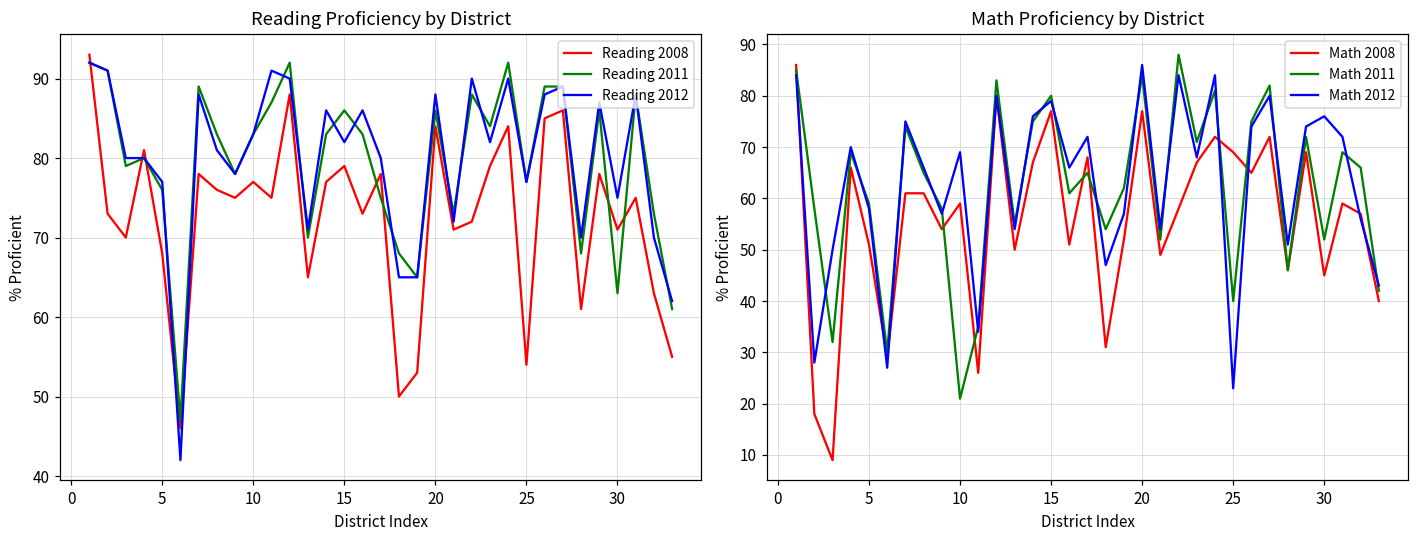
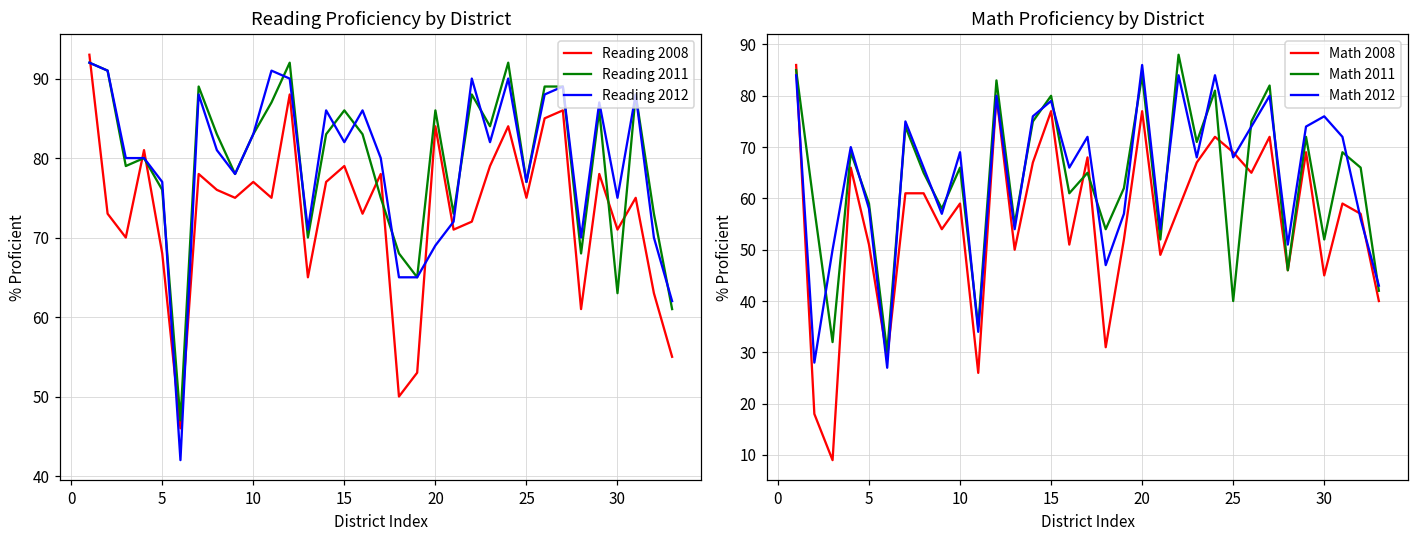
  {
    "Reading Proficiency by District": {
      "Reading 2008": {
        "5": 68,
        "10": 77,
        "15": 79,
        "20": 84,
-       "25": 54,
+       "25": 75,
        "30": 71
      },
      "Reading 2011": {
        "5": 76,
        "15": 86,
        "20": 86,
        "30": 63
      },
      "Reading 2012": {
        "5": 77,
        "15": 82,
-       "20": 88,
+       "20": 69,
        "30": 75
      }
    },
    "Math Proficiency by District": {
      "Math 2008": {
        "5": 51,
        "10": 59,
        "15": 77,
        "20": 77,
        "25": 69,
        "30": 45
      },
      "Math 2011": {
        "5": 59,
-       "10": 21,
+       "10": 66,
        "15": 80,
        "20": 84,
        "25": 40,
        "30": 52
      },
      "Math 2012": {
        "5": 58,
        "10": 69,
        "15": 79,
        "20": 86,
-       "25": 23,
+       "25": 68,
        "30": 76
      }
    }
  }
